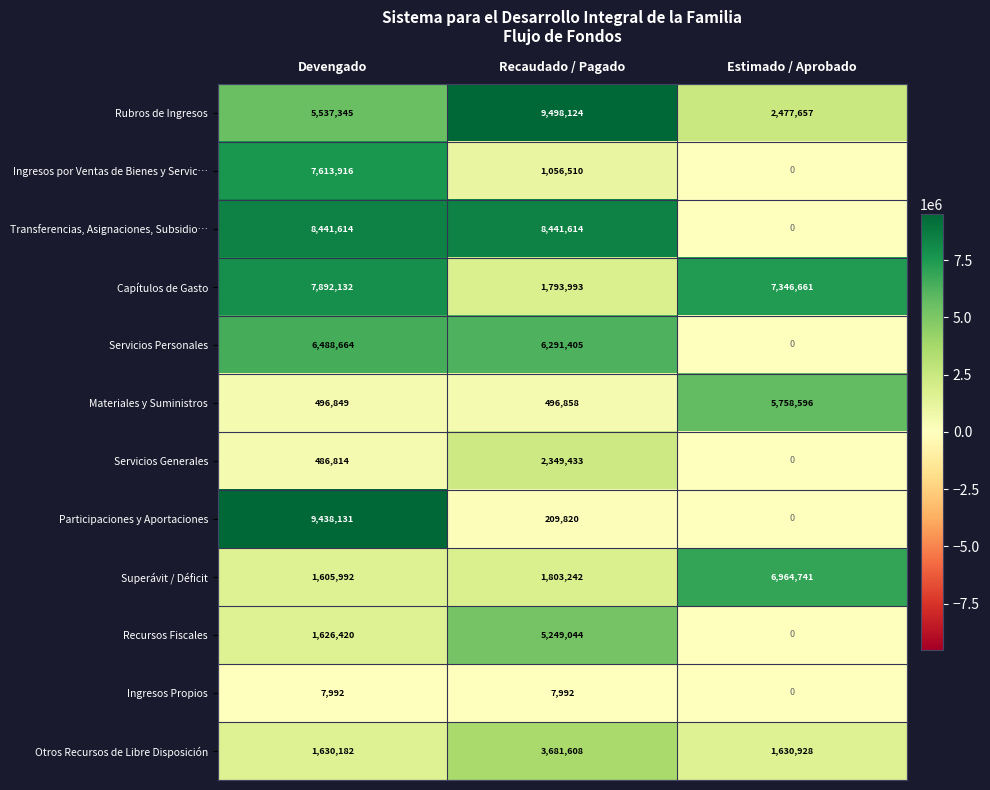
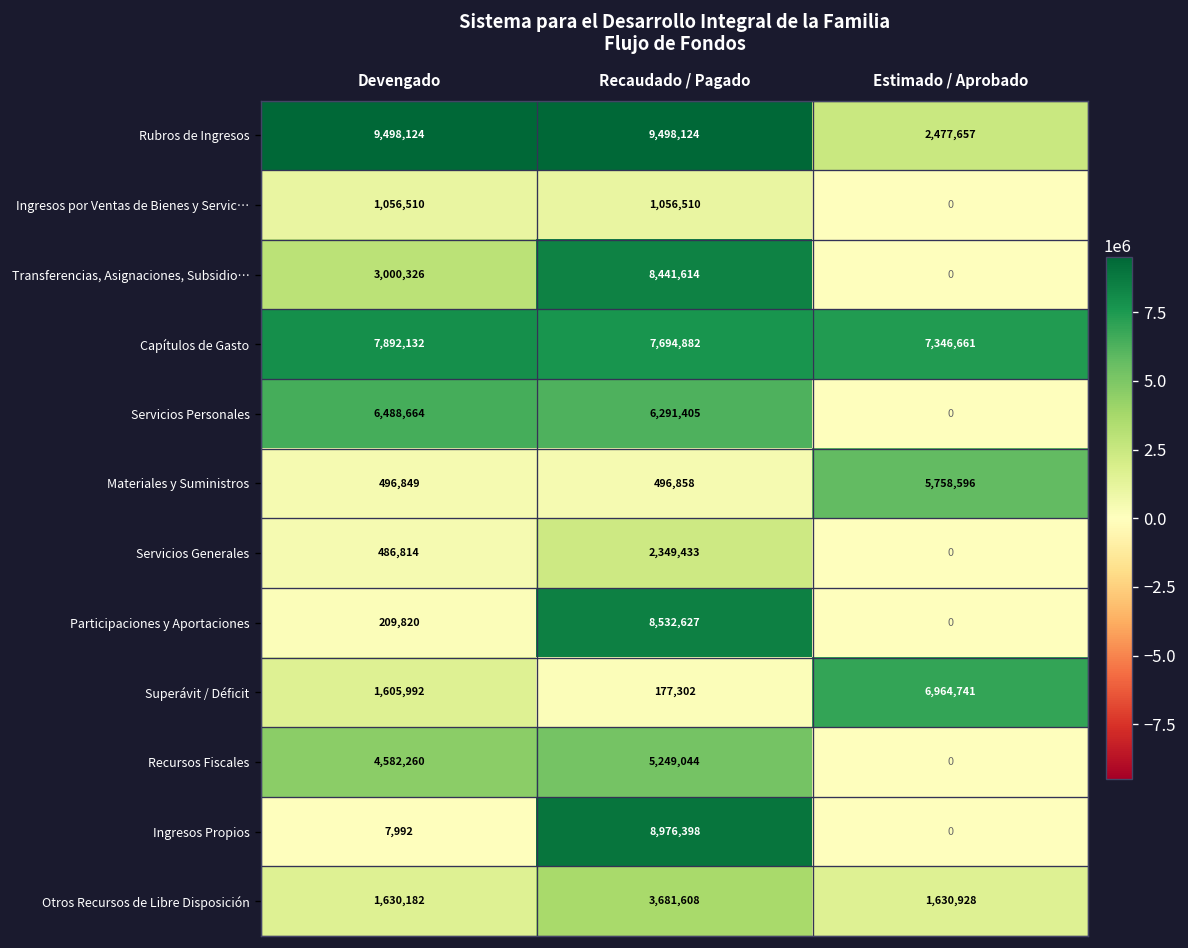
  {
    "Rubros de Ingresos": {
-     "Devengado": "5,537,345",
+     "Devengado": "9,498,124",
      "Recaudado / Pagado": "9,498,124",
      "Estimado / Aprobado": "2,477,657"
    },
    "Ingresos por Ventas de Bienes y Servic…": {
-     "Devengado": "7,613,916",
+     "Devengado": "1,056,510",
      "Recaudado / Pagado": "1,056,510",
      "Estimado / Aprobado": "0"
    },
    "Transferencias, Asignaciones, Subsidio…": {
-     "Devengado": "8,441,614",
+     "Devengado": "3,000,326",
      "Recaudado / Pagado": "8,441,614",
      "Estimado / Aprobado": "0"
    },
    "Capítulos de Gasto": {
      "Devengado": "7,892,132",
-     "Recaudado / Pagado": "1,793,993",
+     "Recaudado / Pagado": "7,694,882",
      "Estimado / Aprobado": "7,346,661"
    },
    "Servicios Personales": {
      "Devengado": "6,488,664",
      "Recaudado / Pagado": "6,291,405",
      "Estimado / Aprobado": "0"
    },
    "Materiales y Suministros": {
      "Devengado": "496,849",
      "Recaudado / Pagado": "496,858",
      "Estimado / Aprobado": "5,758,596"
    },
    "Servicios Generales": {
      "Devengado": "486,814",
      "Recaudado / Pagado": "2,349,433",
      "Estimado / Aprobado": "0"
    },
    "Participaciones y Aportaciones": {
-     "Devengado": "9,438,131",
-     "Recaudado / Pagado": "209,820",
+     "Devengado": "209,820",
+     "Recaudado / Pagado": "8,532,627",
      "Estimado / Aprobado": "0"
    },
    "Superávit / Déficit": {
      "Devengado": "1,605,992",
-     "Recaudado / Pagado": "1,803,242",
+     "Recaudado / Pagado": "177,302",
      "Estimado / Aprobado": "6,964,741"
    },
    "Recursos Fiscales": {
-     "Devengado": "1,626,420",
+     "Devengado": "4,582,260",
      "Recaudado / Pagado": "5,249,044",
      "Estimado / Aprobado": "0"
    },
    "Ingresos Propios": {
      "Devengado": "7,992",
-     "Recaudado / Pagado": "7,992",
+     "Recaudado / Pagado": "8,976,398",
      "Estimado / Aprobado": "0"
    },
    "Otros Recursos de Libre Disposición": {
      "Devengado": "1,630,182",
      "Recaudado / Pagado": "3,681,608",
      "Estimado / Aprobado": "1,630,928"
    }
  }
